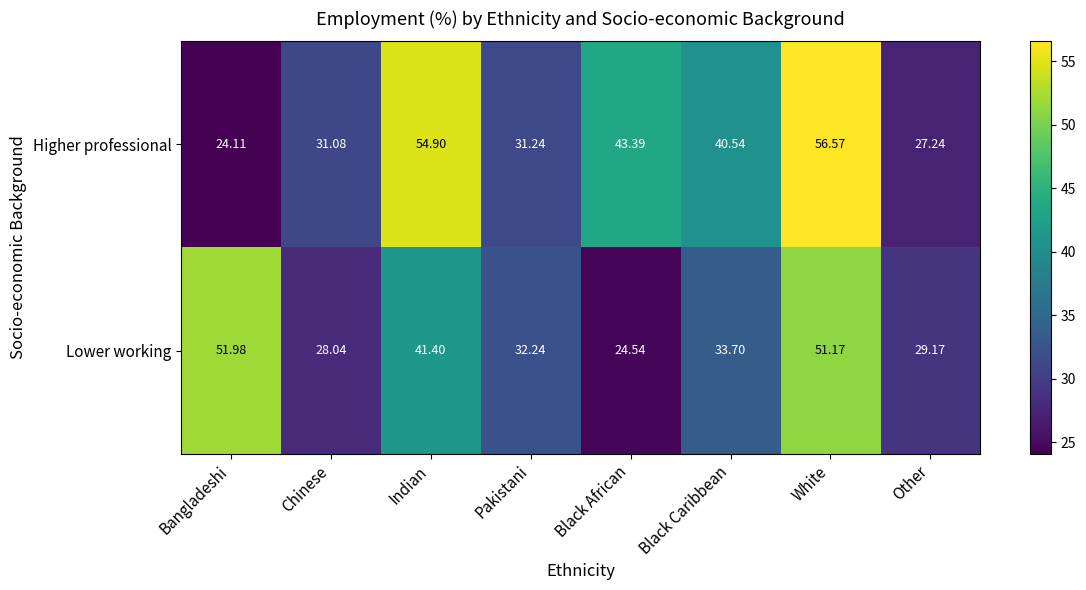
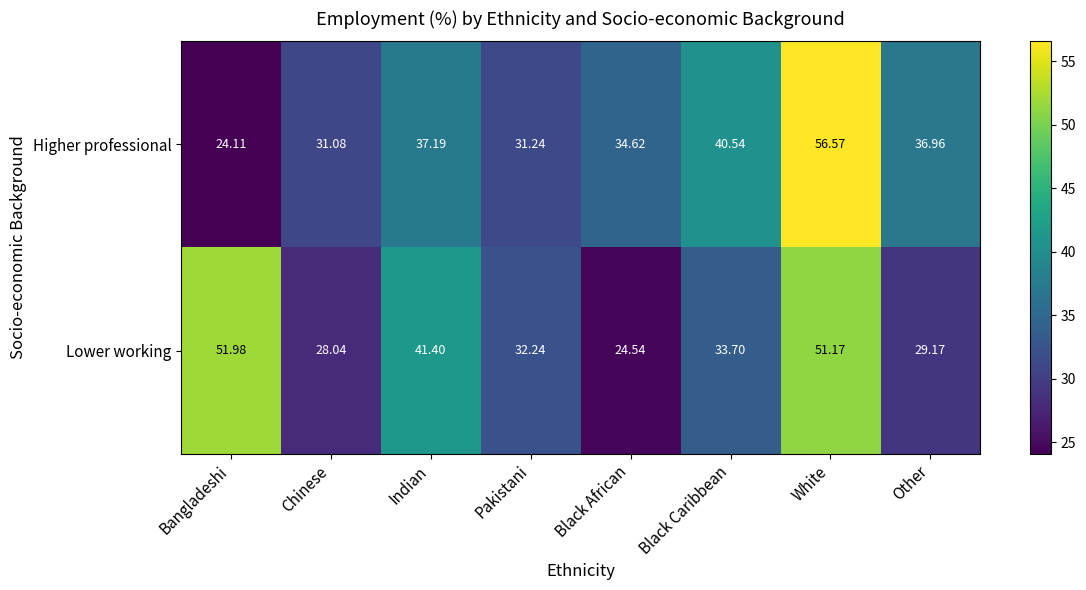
  {
    "Higher professional": {
      "Bangladeshi": 24.11,
      "Chinese": 31.08,
-     "Indian": 54.90,
+     "Indian": 37.19,
      "Pakistani": 31.24,
-     "Black African": 43.39,
+     "Black African": 34.62,
      "Black Caribbean": 40.54,
      "White": 56.57,
-     "Other": 27.24
+     "Other": 36.96
    },
    "Lower working": {
      "Bangladeshi": 51.98,
      "Chinese": 28.04,
      "Indian": 41.40,
      "Pakistani": 32.24,
      "Black African": 24.54,
      "Black Caribbean": 33.70,
      "White": 51.17,
      "Other": 29.17
    }
  }
